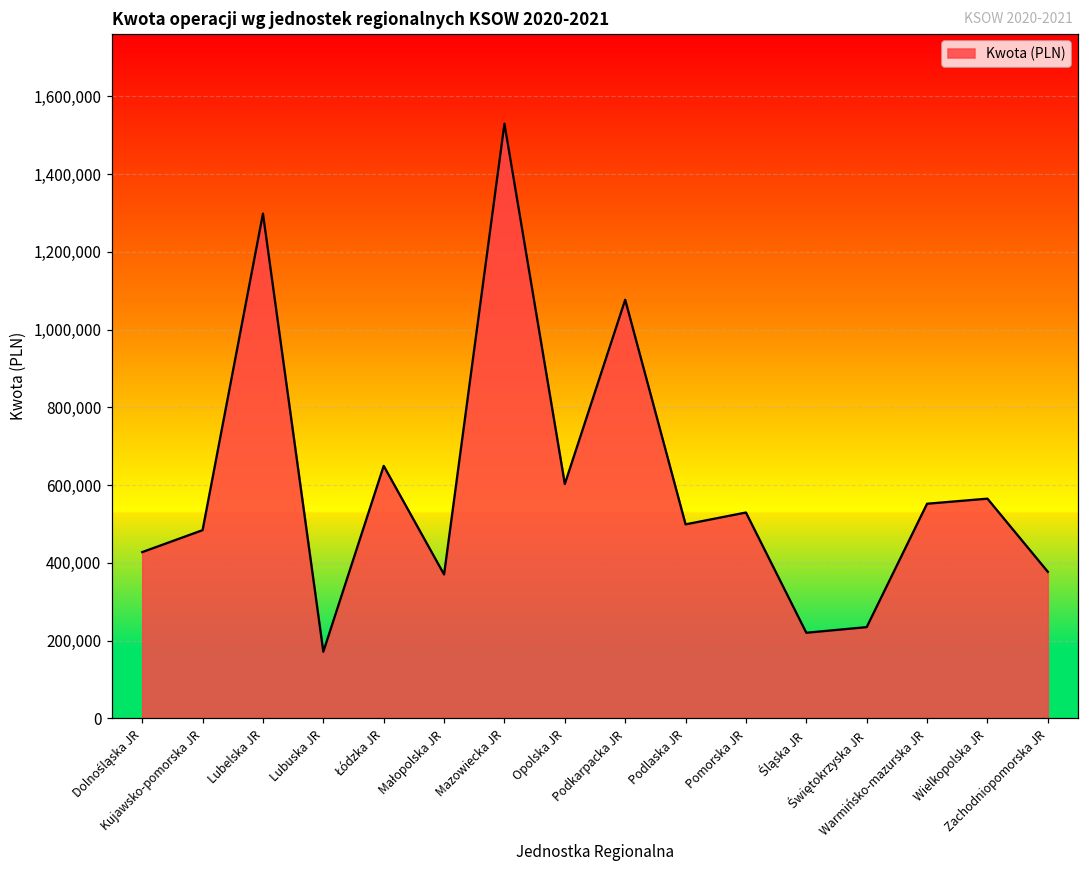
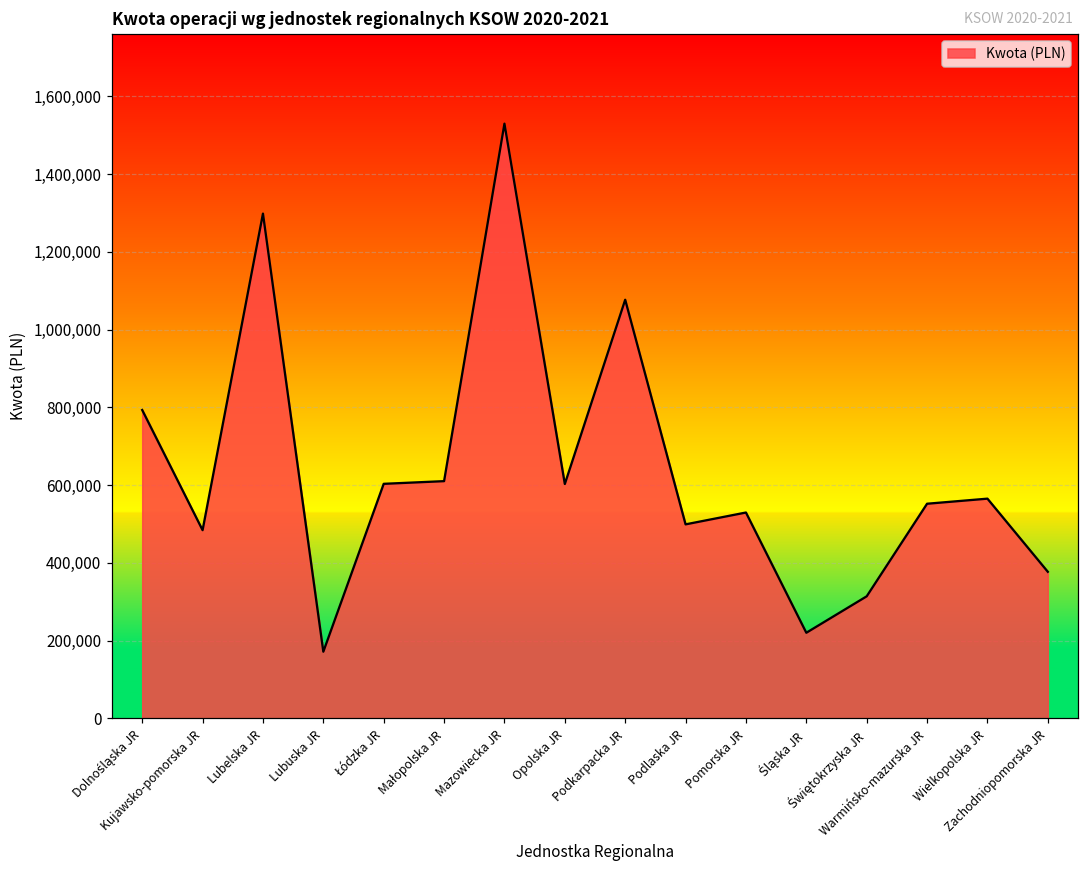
  {
-   "Dolnośląska JR": "430,000",
+   "Dolnośląska JR": "790,000",
    "Kujawsko-pomorska JR": "480,000",
    "Lubelska JR": "1,300,000",
    "Lubuska JR": "170,000",
-   "Łódzka JR": "650,000",
-   "Małopolska JR": "370,000",
+   "Łódzka JR": "600,000",
+   "Małopolska JR": "610,000",
    "Mazowiecka JR": "1,530,000",
    "Opolska JR": "600,000",
    "Podkarpacka JR": "1,080,000",
    "Podlaska JR": "500,000",
    "Pomorska JR": "530,000",
    "Śląska JR": "220,000",
-   "Świętokrzyska JR": "230,000",
+   "Świętokrzyska JR": "310,000",
    "Warmińsko-mazurska JR": "550,000",
    "Wielkopolska JR": "570,000",
    "Zachodniopomorska JR": "380,000"
  }
